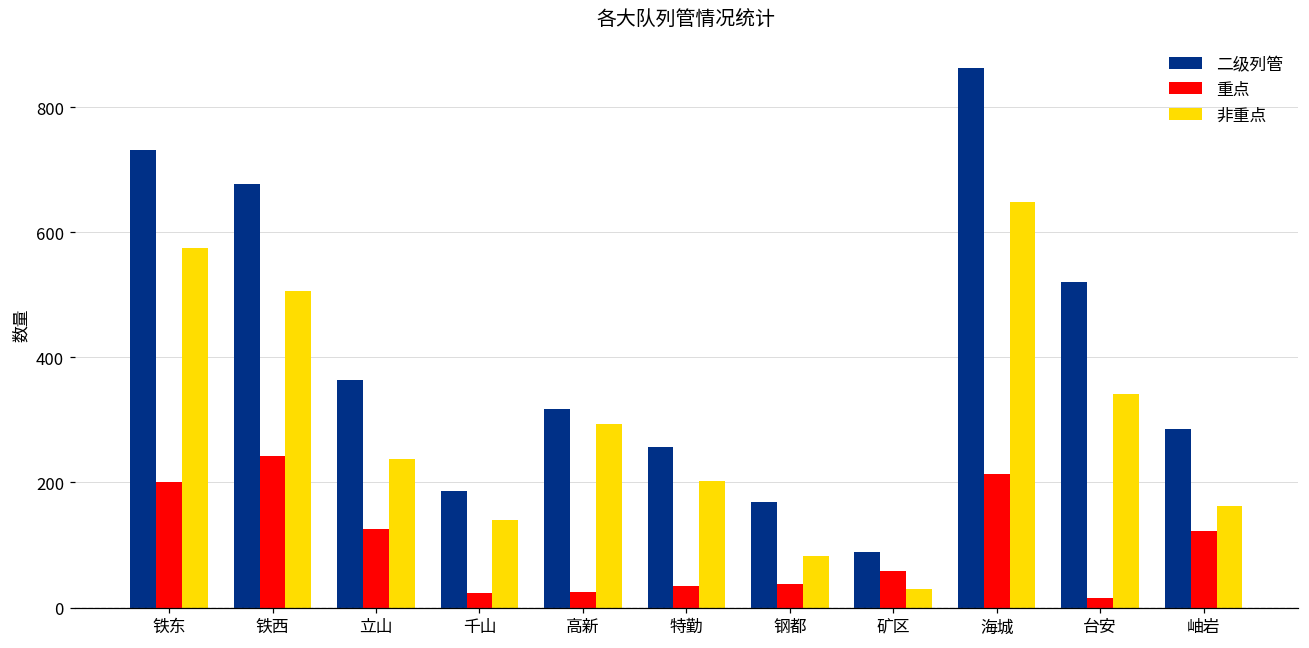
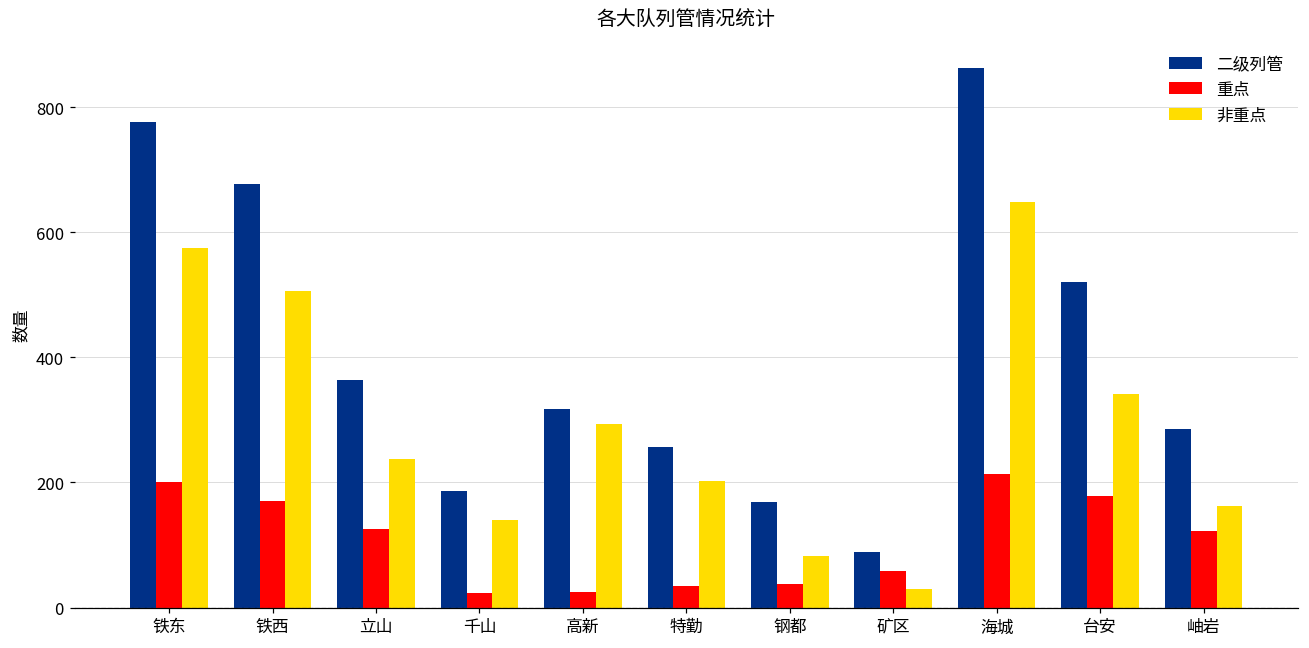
  {
    "二级列管": {
-     "铁东": 730,
+     "铁东": 780,
      "铁西": 680,
      "立山": 360,
      "千山": 190,
      "高新": 320,
      "特勤": 260,
      "钢都": 170,
      "矿区": 90,
      "海城": 860,
      "台安": 520,
      "岫岩": 290
    },
    "重点": {
      "铁东": 200,
-     "铁西": 240,
+     "铁西": 170,
      "立山": 130,
      "千山": 20,
      "高新": 30,
      "特勤": 30,
      "钢都": 40,
      "矿区": 60,
      "海城": 210,
-     "台安": 20,
+     "台安": 180,
      "岫岩": 120
    },
    "非重点": {
      "铁东": 580,
      "铁西": 510,
      "立山": 240,
      "千山": 140,
      "高新": 290,
      "特勤": 200,
      "钢都": 80,
      "矿区": 30,
      "海城": 650,
      "台安": 340,
      "岫岩": 160
    }
  }
